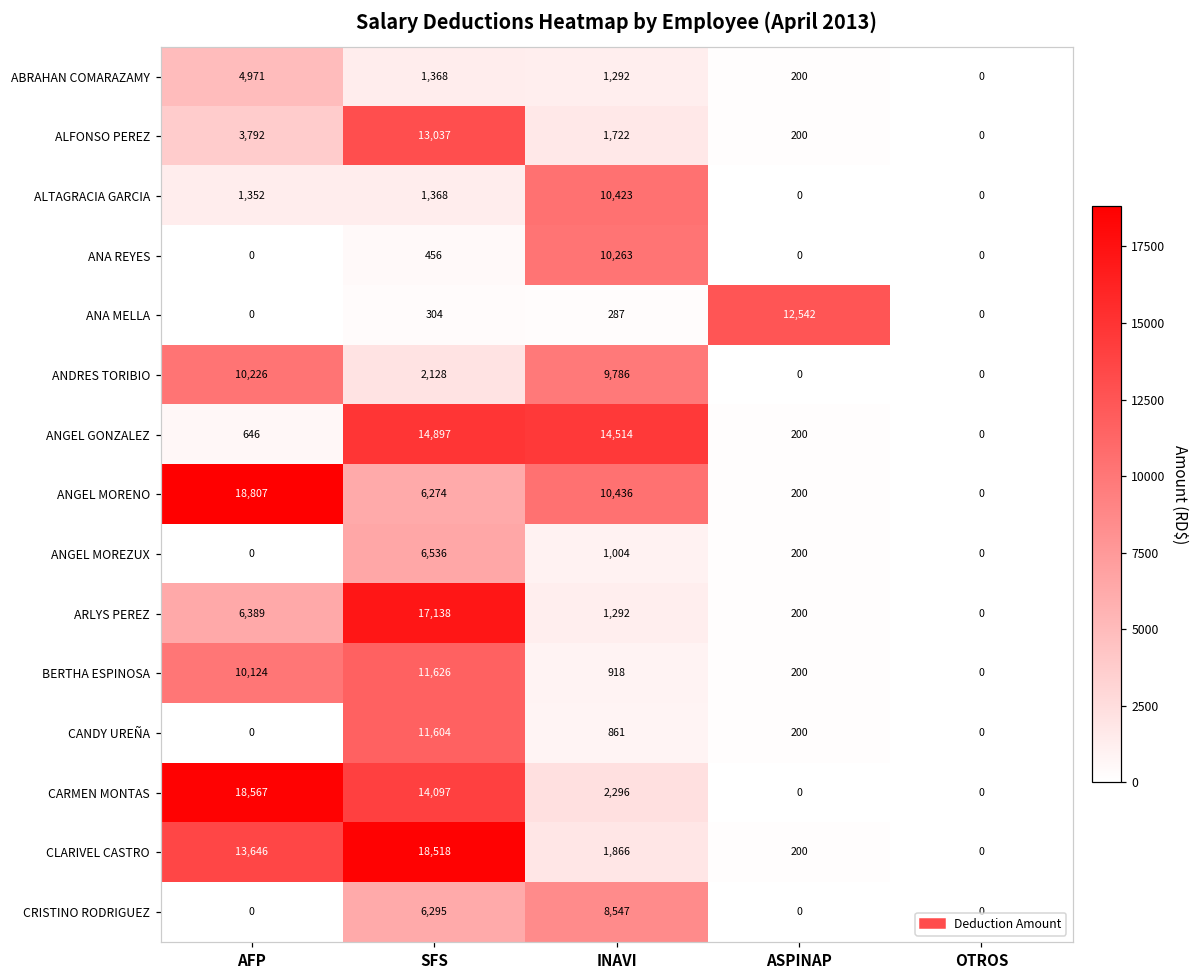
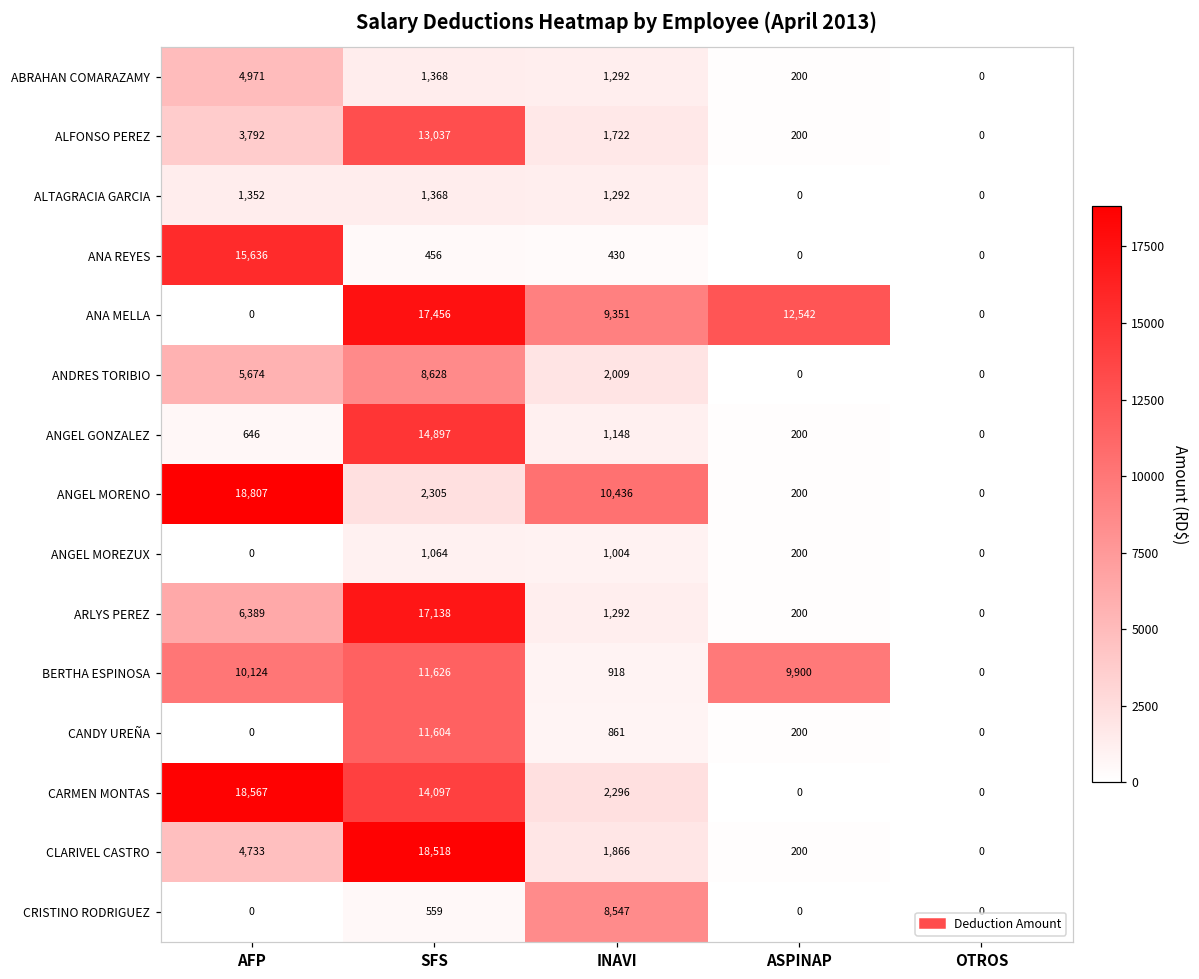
  {
    "ABRAHAN COMARAZAMY": {
      "AFP": "4,971",
      "SFS": "1,368",
      "INAVI": "1,292",
      "ASPINAP": "200",
      "OTROS": "0"
    },
    "ALFONSO PEREZ": {
      "AFP": "3,792",
      "SFS": "13,037",
      "INAVI": "1,722",
      "ASPINAP": "200",
      "OTROS": "0"
    },
    "ALTAGRACIA GARCIA": {
      "AFP": "1,352",
      "SFS": "1,368",
-     "INAVI": "10,423",
+     "INAVI": "1,292",
      "ASPINAP": "0",
      "OTROS": "0"
    },
    "ANA REYES": {
-     "AFP": "0",
+     "AFP": "15,636",
      "SFS": "456",
-     "INAVI": "10,263",
+     "INAVI": "430",
      "ASPINAP": "0",
      "OTROS": "0"
    },
    "ANA MELLA": {
      "AFP": "0",
-     "SFS": "304",
-     "INAVI": "287",
+     "SFS": "17,456",
+     "INAVI": "9,351",
      "ASPINAP": "12,542",
      "OTROS": "0"
    },
    "ANDRES TORIBIO": {
-     "AFP": "10,226",
-     "SFS": "2,128",
-     "INAVI": "9,786",
+     "AFP": "5,674",
+     "SFS": "8,628",
+     "INAVI": "2,009",
      "ASPINAP": "0",
      "OTROS": "0"
    },
    "ANGEL GONZALEZ": {
      "AFP": "646",
      "SFS": "14,897",
-     "INAVI": "14,514",
+     "INAVI": "1,148",
      "ASPINAP": "200",
      "OTROS": "0"
    },
    "ANGEL MORENO": {
      "AFP": "18,807",
-     "SFS": "6,274",
+     "SFS": "2,305",
      "INAVI": "10,436",
      "ASPINAP": "200",
      "OTROS": "0"
    },
    "ANGEL MOREZUX": {
      "AFP": "0",
-     "SFS": "6,536",
+     "SFS": "1,064",
      "INAVI": "1,004",
      "ASPINAP": "200",
      "OTROS": "0"
    },
    "ARLYS PEREZ": {
      "AFP": "6,389",
      "SFS": "17,138",
      "INAVI": "1,292",
      "ASPINAP": "200",
      "OTROS": "0"
    },
    "BERTHA ESPINOSA": {
      "AFP": "10,124",
      "SFS": "11,626",
      "INAVI": "918",
-     "ASPINAP": "200",
+     "ASPINAP": "9,900",
      "OTROS": "0"
    },
    "CANDY UREÑA": {
      "AFP": "0",
      "SFS": "11,604",
      "INAVI": "861",
      "ASPINAP": "200",
      "OTROS": "0"
    },
    "CARMEN MONTAS": {
      "AFP": "18,567",
      "SFS": "14,097",
      "INAVI": "2,296",
      "ASPINAP": "0",
      "OTROS": "0"
    },
    "CLARIVEL CASTRO": {
-     "AFP": "13,646",
+     "AFP": "4,733",
      "SFS": "18,518",
      "INAVI": "1,866",
      "ASPINAP": "200",
      "OTROS": "0"
    },
    "CRISTINO RODRIGUEZ": {
      "AFP": "0",
-     "SFS": "6,295",
+     "SFS": "559",
      "INAVI": "8,547",
      "ASPINAP": "0"
    }
  }
